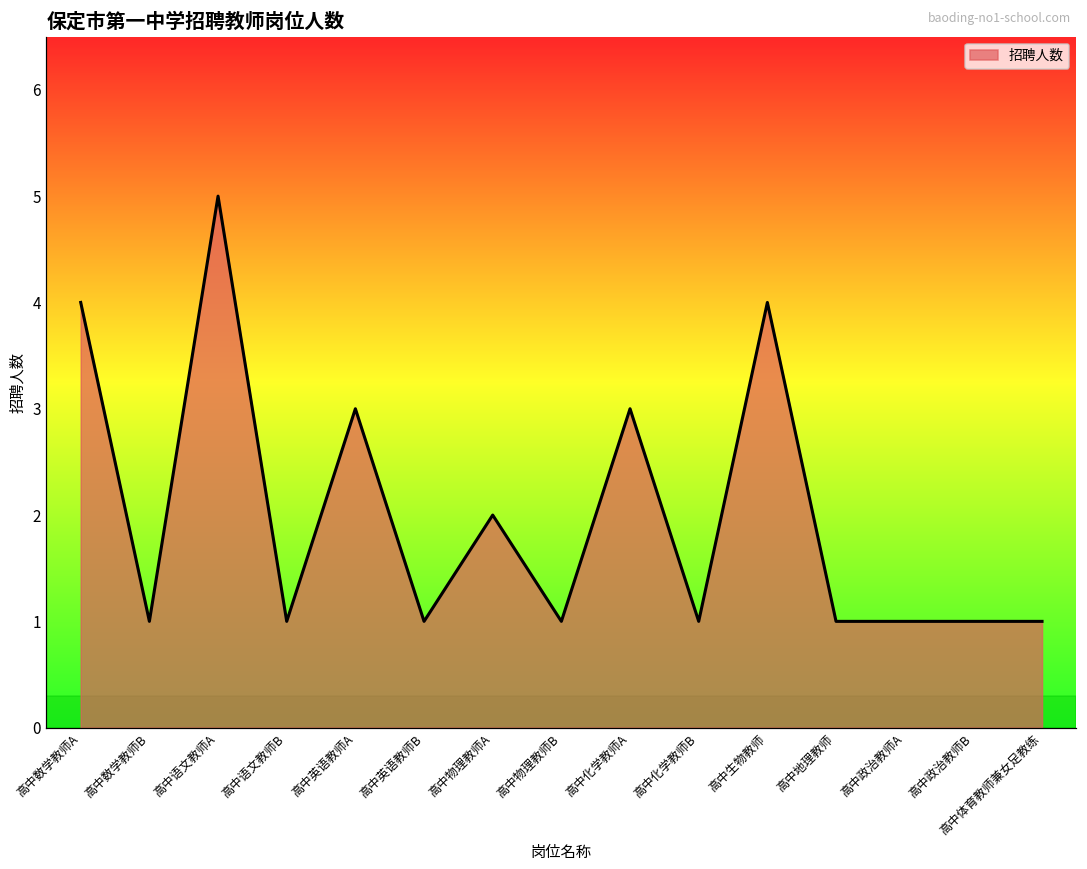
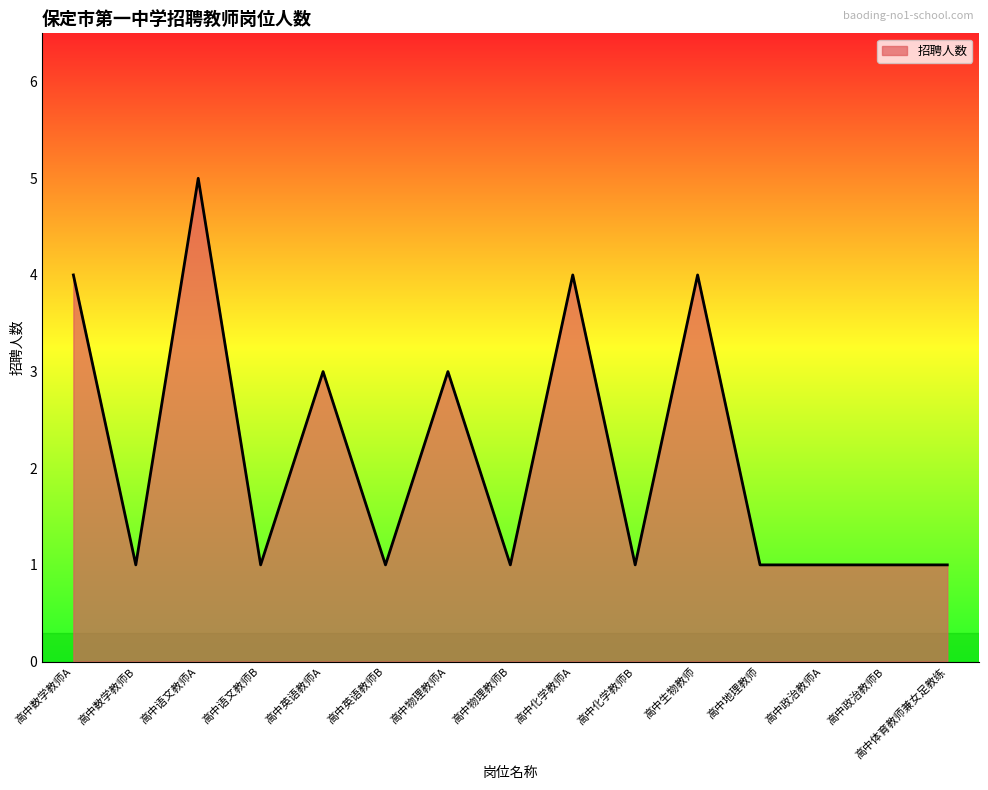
  {
    "高中数学教师A": 4,
    "高中数学教师B": 1,
    "高中语文教师A": 5,
    "高中语文教师B": 1,
    "高中英语教师A": 3,
    "高中英语教师B": 1,
-   "高中物理教师A": 2,
+   "高中物理教师A": 3,
    "高中物理教师B": 1,
-   "高中化学教师A": 3,
+   "高中化学教师A": 4,
    "高中化学教师B": 1,
    "高中生物教师": 4,
    "高中地理教师": 1,
    "高中政治教师A": 1,
    "高中政治教师B": 1,
    "高中体育教师兼女足教练": 1
  }
